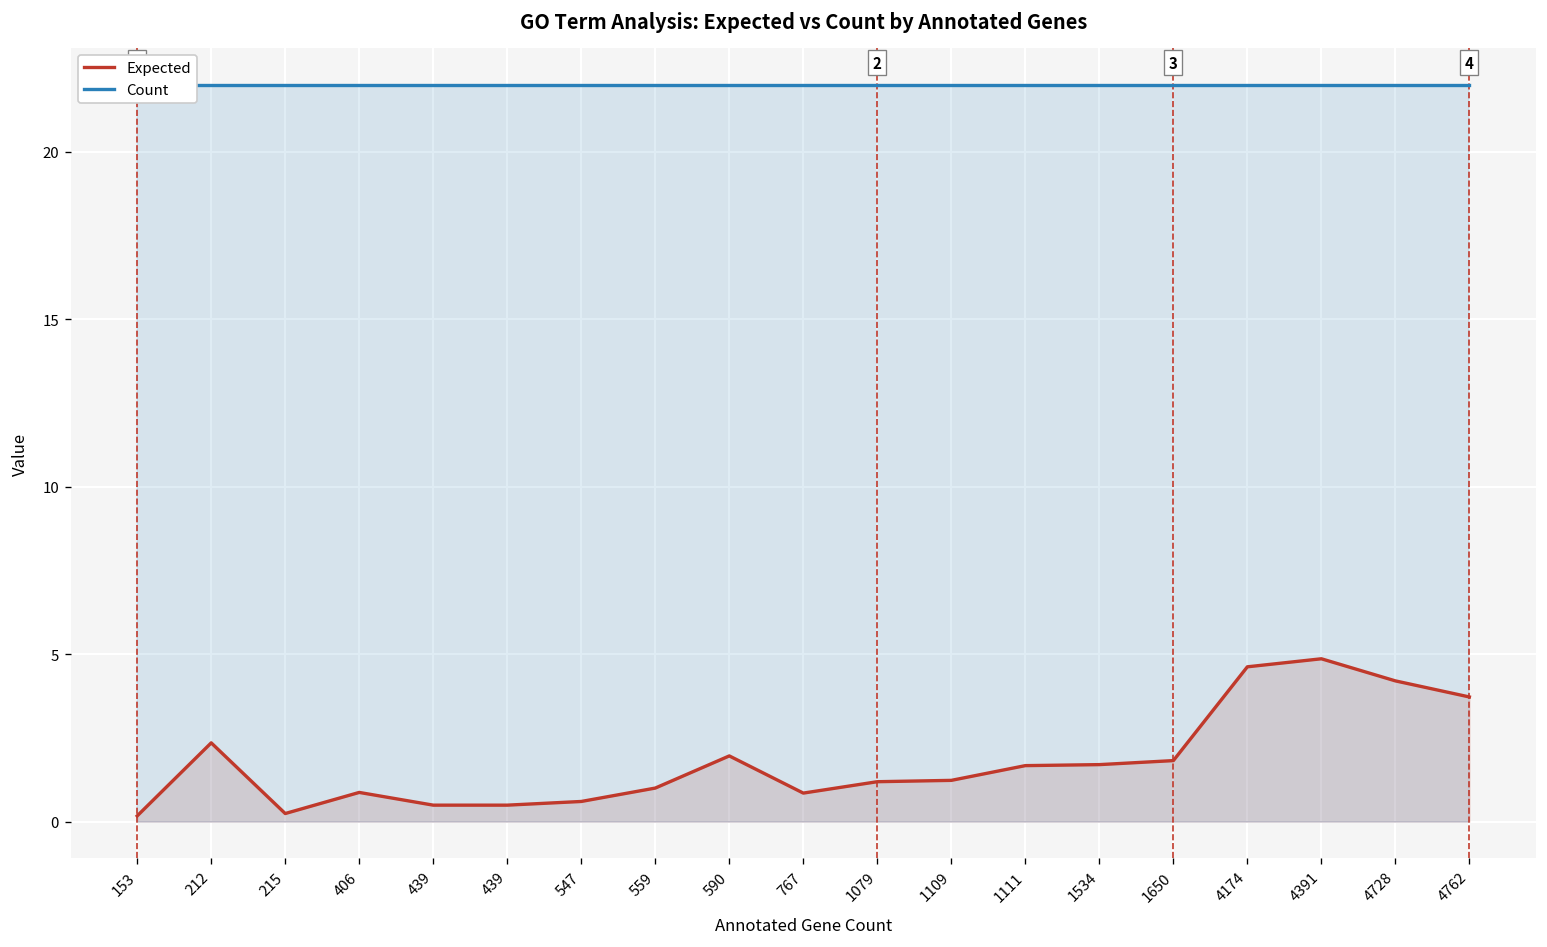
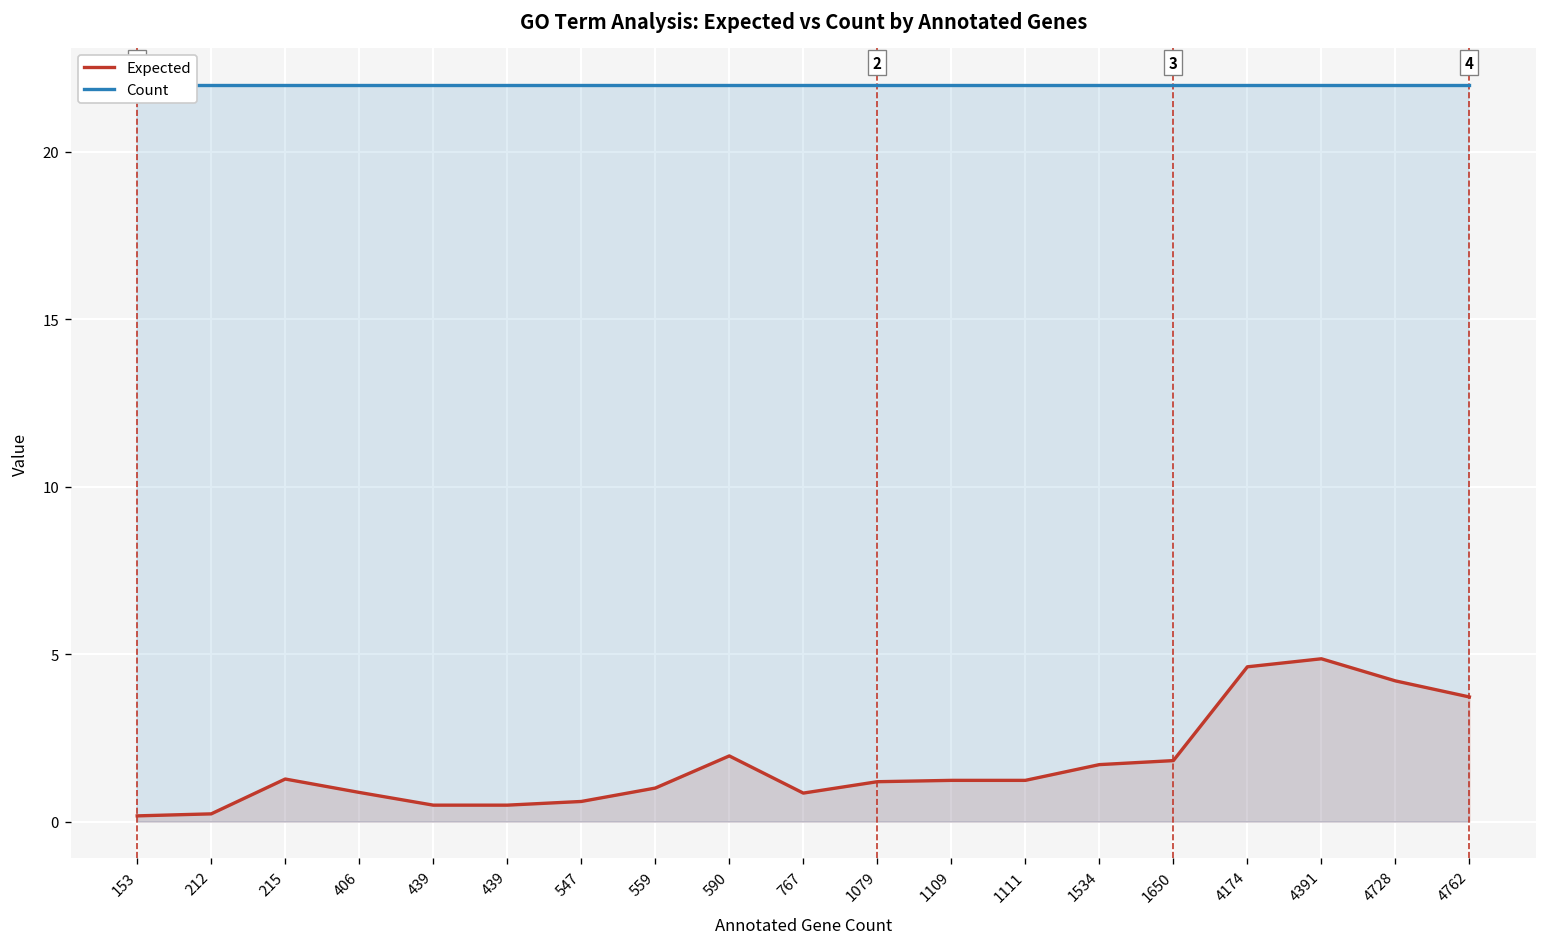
  {
    "Expected": {
      "153": 0.2,
-     "212": 2.4,
-     "215": 0.2,
+     "212": 0.2,
+     "215": 1.3,
      "406": 0.9,
      "547": 0.6,
      "559": 1.0,
      "590": 2.0,
      "767": 0.9,
      "1079": 1.2,
      "1109": 1.2,
-     "1111": 1.7,
+     "1111": 1.2,
      "1534": 1.7,
      "1650": 1.8,
      "4174": 4.6,
      "4391": 4.9,
      "4728": 4.2,
      "4762": 3.7
    },
    "Count": {
      "212": 22.0,
      "215": 22.0,
      "406": 22.0,
      "547": 22.0,
      "559": 22.0,
      "590": 22.0,
      "767": 22.0,
      "1109": 22.0,
      "1111": 22.0,
      "1534": 22.0,
      "4174": 22.0,
      "4391": 22.0,
      "4728": 22.0
    }
  }
